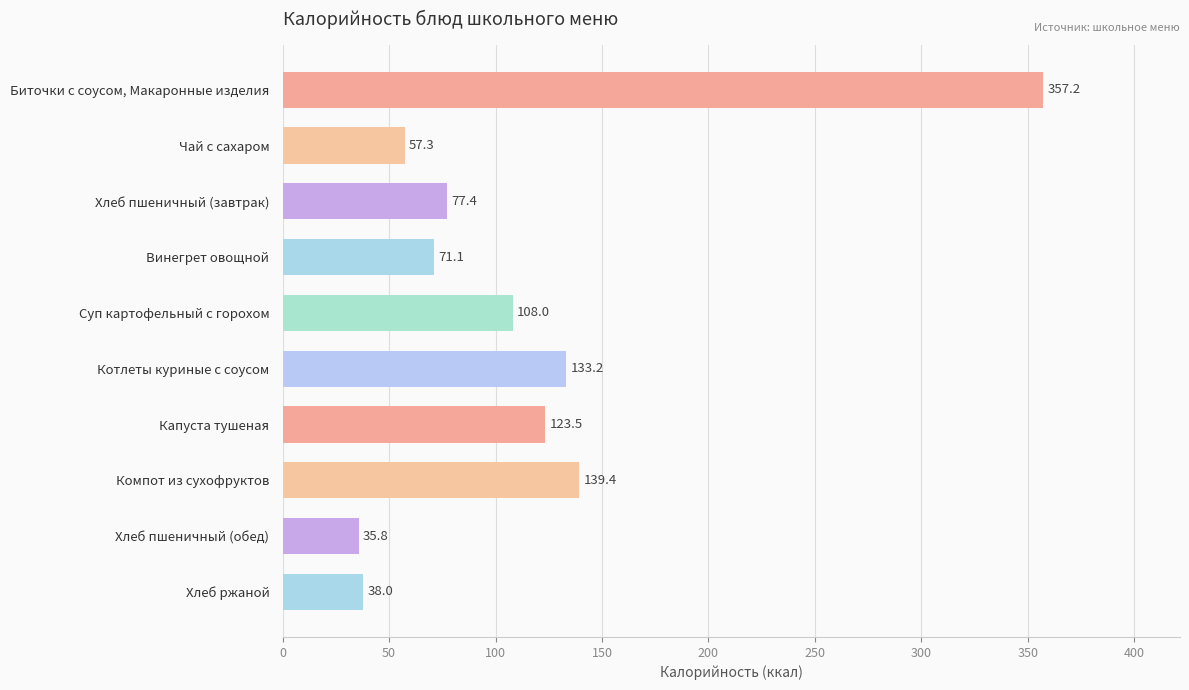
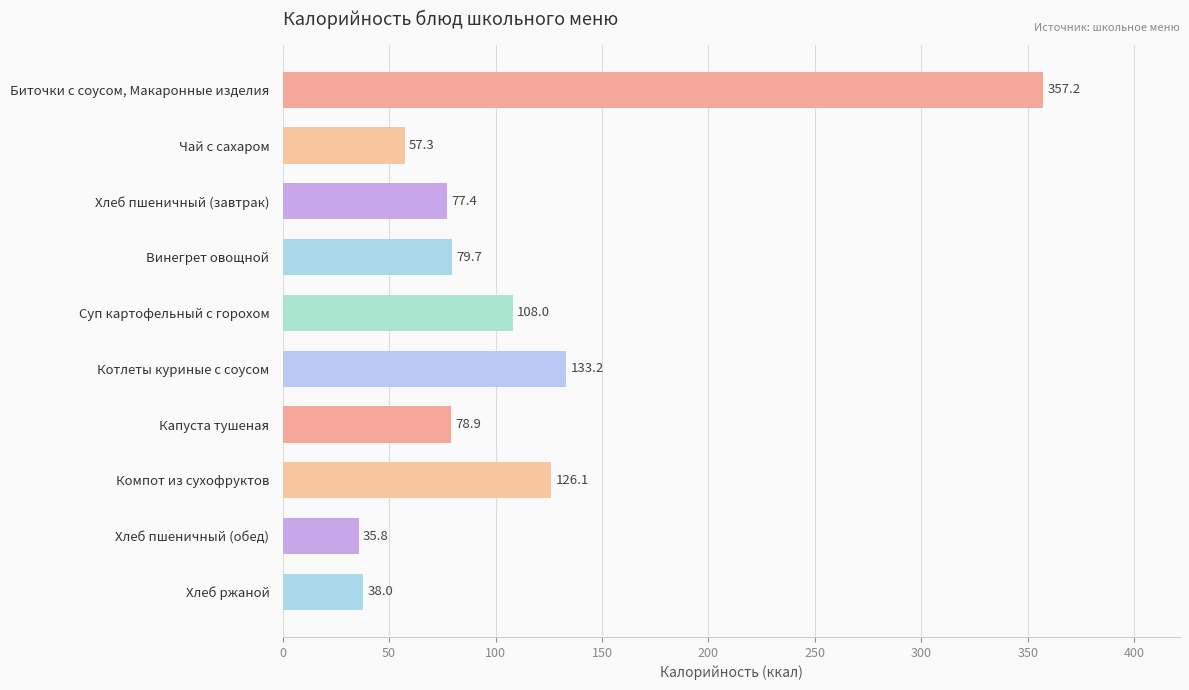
  {
    "Биточки с соусом, Макаронные изделия": 357.2,
    "Чай с сахаром": 57.3,
    "Хлеб пшеничный (завтрак)": 77.4,
-   "Винегрет овощной": 71.1,
+   "Винегрет овощной": 79.7,
    "Суп картофельный с горохом": 108.0,
    "Котлеты куриные с соусом": 133.2,
-   "Капуста тушеная": 123.5,
-   "Компот из сухофруктов": 139.4,
+   "Капуста тушеная": 78.9,
+   "Компот из сухофруктов": 126.1,
    "Хлеб пшеничный (обед)": 35.8,
    "Хлеб ржаной": 38.0
  }
